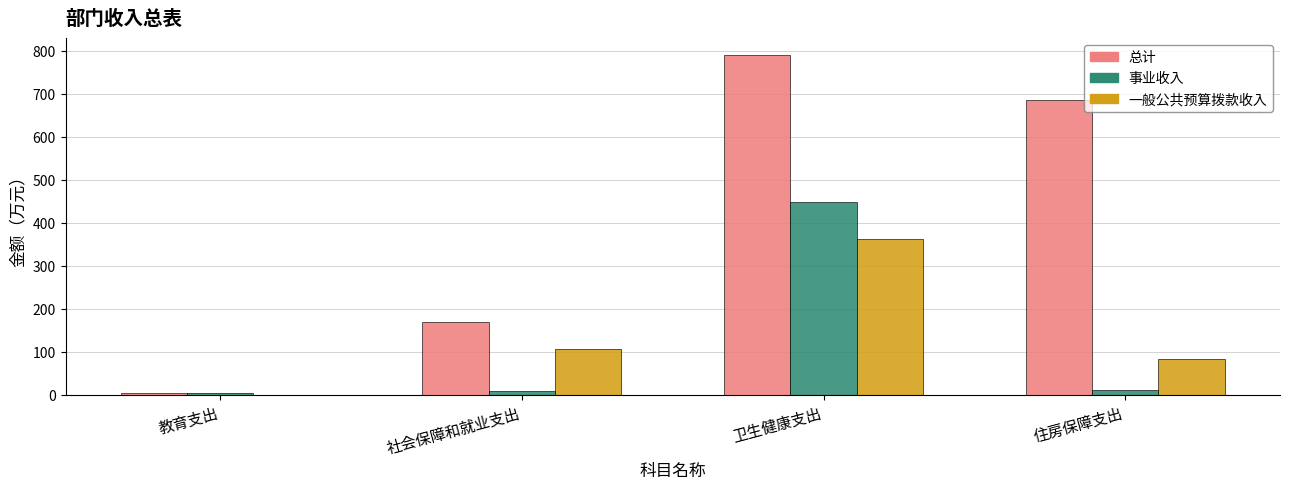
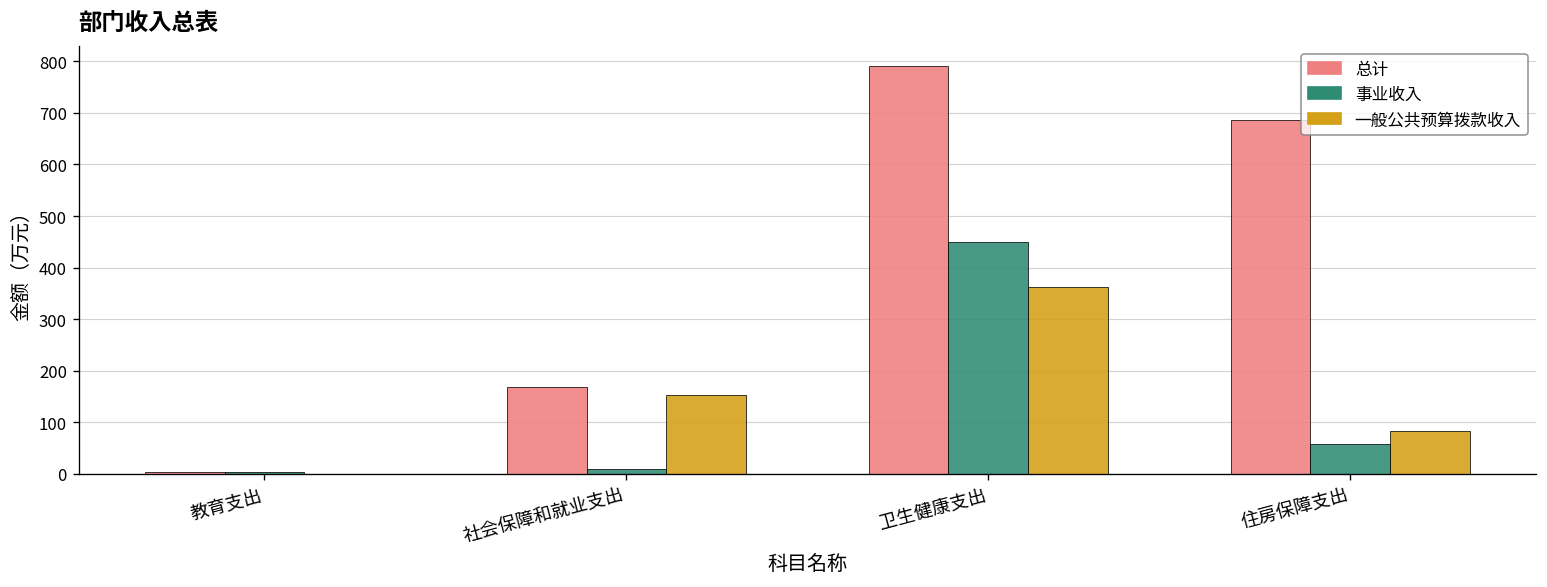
  {
    "总计": {
      "社会保障和就业支出": 170,
      "卫生健康支出": 790,
      "住房保障支出": 690
    },
    "事业收入": {
      "社会保障和就业支出": 10,
      "卫生健康支出": 450,
-     "住房保障支出": 10
+     "住房保障支出": 60
    },
    "一般公共预算拨款收入": {
      "教育支出": 0,
-     "社会保障和就业支出": 110,
+     "社会保障和就业支出": 150,
      "卫生健康支出": 360,
      "住房保障支出": 80
    }
  }
